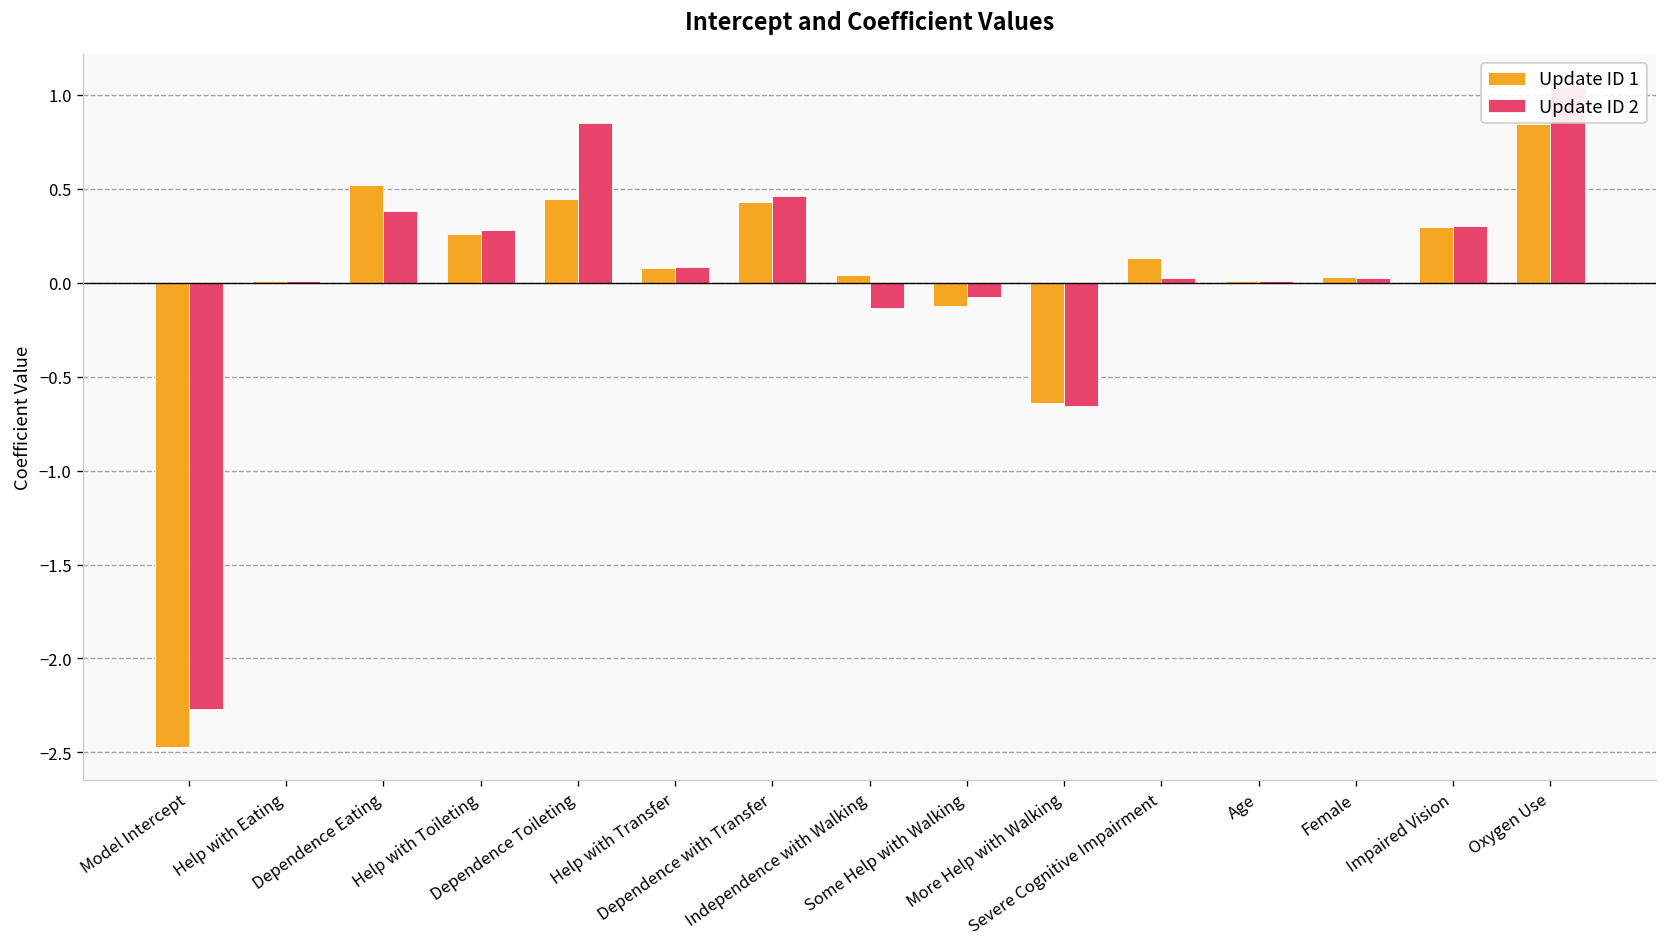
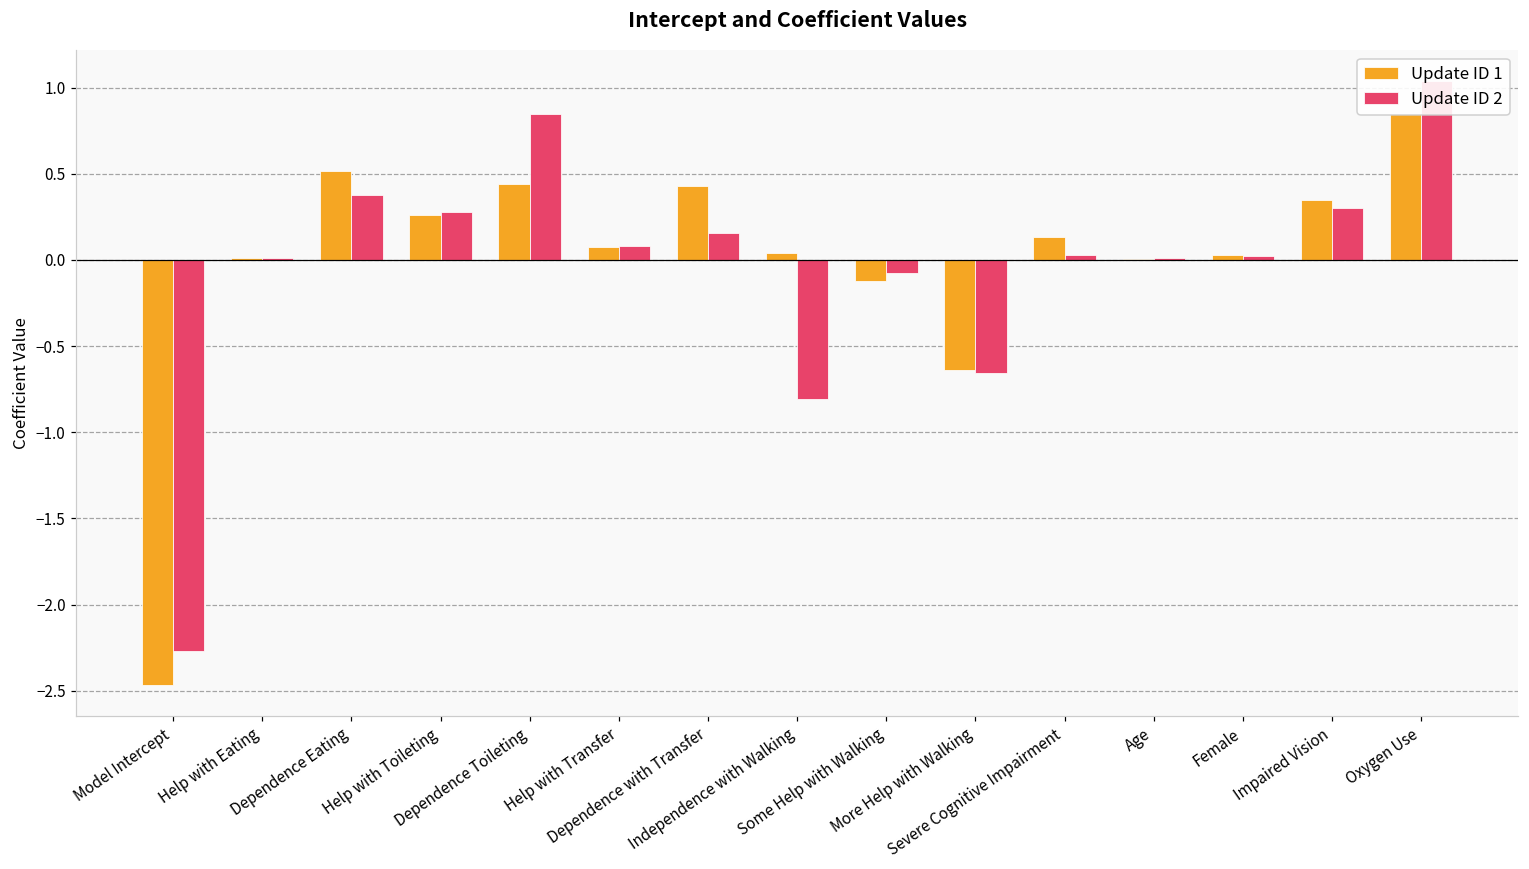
  {
    "Update ID 1": {
      "Model Intercept": -2.47,
      "Dependence Eating": 0.52,
      "Help with Toileting": 0.26,
      "Dependence Toileting": 0.44,
      "Help with Transfer": 0.08,
      "Dependence with Transfer": 0.43,
      "Independence with Walking": 0.04,
      "Some Help with Walking": -0.12,
      "More Help with Walking": -0.64,
      "Severe Cognitive Impairment": 0.13,
      "Female": 0.03,
-     "Impaired Vision": 0.30
+     "Impaired Vision": 0.35
    },
    "Update ID 2": {
      "Model Intercept": -2.27,
      "Dependence Eating": 0.38,
      "Help with Toileting": 0.28,
      "Dependence Toileting": 0.85,
      "Help with Transfer": 0.08,
-     "Dependence with Transfer": 0.46,
-     "Independence with Walking": -0.14,
+     "Dependence with Transfer": 0.16,
+     "Independence with Walking": -0.81,
      "Some Help with Walking": -0.08,
      "More Help with Walking": -0.66,
      "Severe Cognitive Impairment": 0.03,
      "Female": 0.02,
      "Impaired Vision": 0.30
    }
  }
